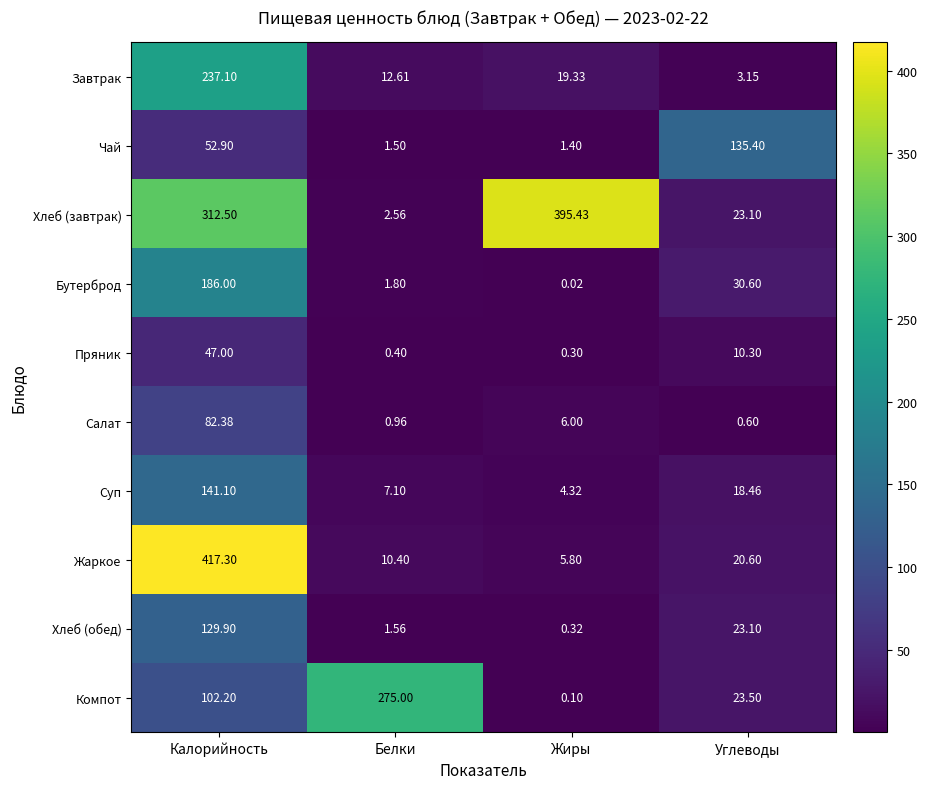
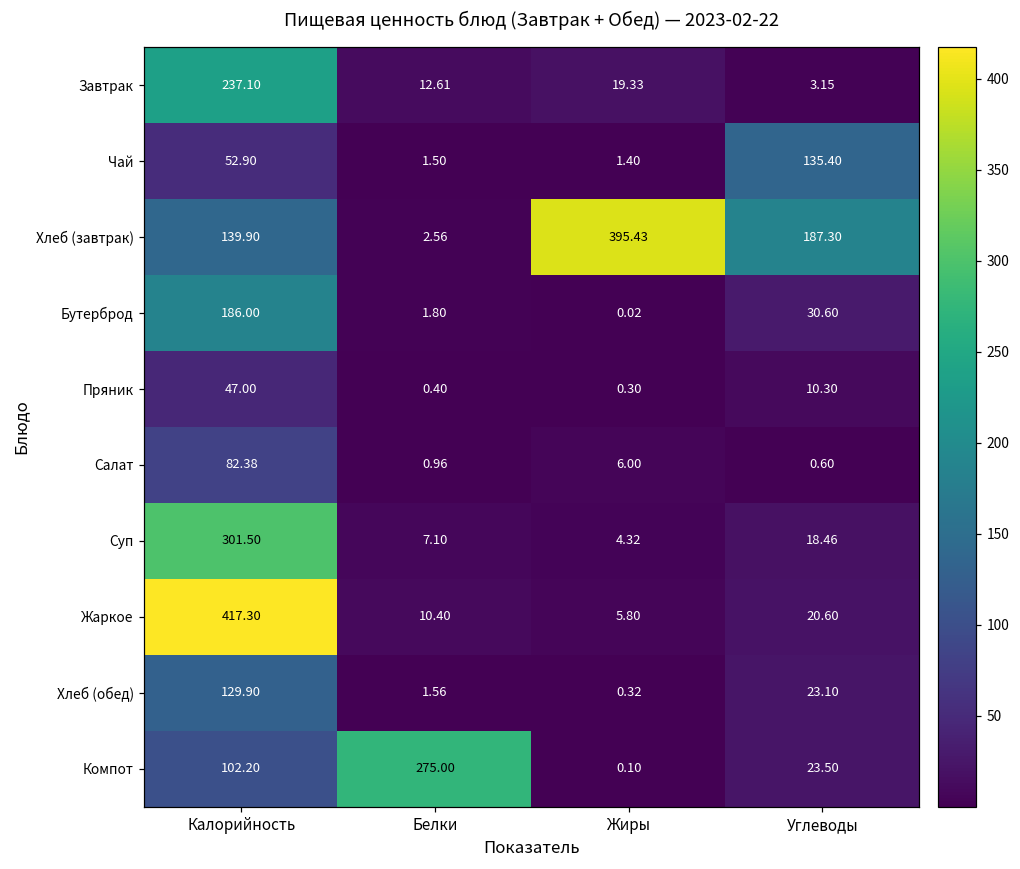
  {
    "Завтрак": {
      "Калорийность": 237.10,
      "Белки": 12.61,
      "Жиры": 19.33,
      "Углеводы": 3.15
    },
    "Чай": {
      "Калорийность": 52.90,
      "Белки": 1.50,
      "Жиры": 1.40,
      "Углеводы": 135.40
    },
    "Хлеб (завтрак)": {
-     "Калорийность": 312.50,
+     "Калорийность": 139.90,
      "Белки": 2.56,
      "Жиры": 395.43,
-     "Углеводы": 23.10
+     "Углеводы": 187.30
    },
    "Бутерброд": {
      "Калорийность": 186.00,
      "Белки": 1.80,
      "Жиры": 0.02,
      "Углеводы": 30.60
    },
    "Пряник": {
      "Калорийность": 47.00,
      "Белки": 0.40,
      "Жиры": 0.30,
      "Углеводы": 10.30
    },
    "Салат": {
      "Калорийность": 82.38,
      "Белки": 0.96,
      "Жиры": 6.00,
      "Углеводы": 0.60
    },
    "Суп": {
-     "Калорийность": 141.10,
+     "Калорийность": 301.50,
      "Белки": 7.10,
      "Жиры": 4.32,
      "Углеводы": 18.46
    },
    "Жаркое": {
      "Калорийность": 417.30,
      "Белки": 10.40,
      "Жиры": 5.80,
      "Углеводы": 20.60
    },
    "Хлеб (обед)": {
      "Калорийность": 129.90,
      "Белки": 1.56,
      "Жиры": 0.32,
      "Углеводы": 23.10
    },
    "Компот": {
      "Калорийность": 102.20,
      "Белки": 275.00,
      "Жиры": 0.10,
      "Углеводы": 23.50
    }
  }
